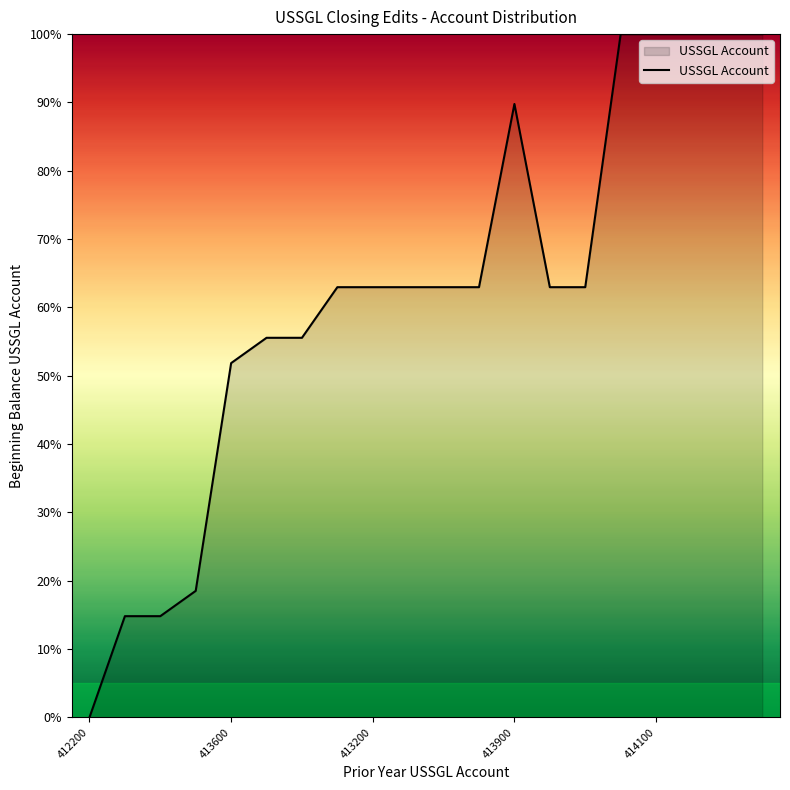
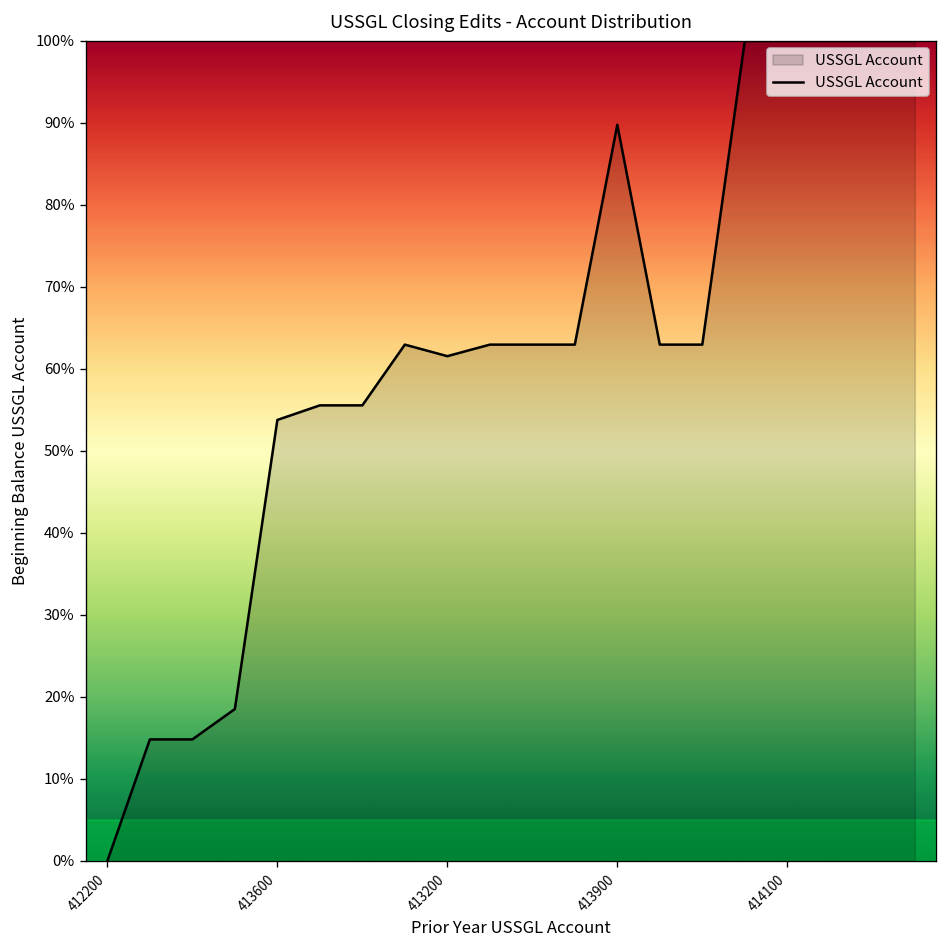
  {
-   "413600": "52%",
-   "413200": "63%",
+   "413600": "54%",
+   "413200": "62%",
    "413900": "90%",
    "414100": "100%"
  }
